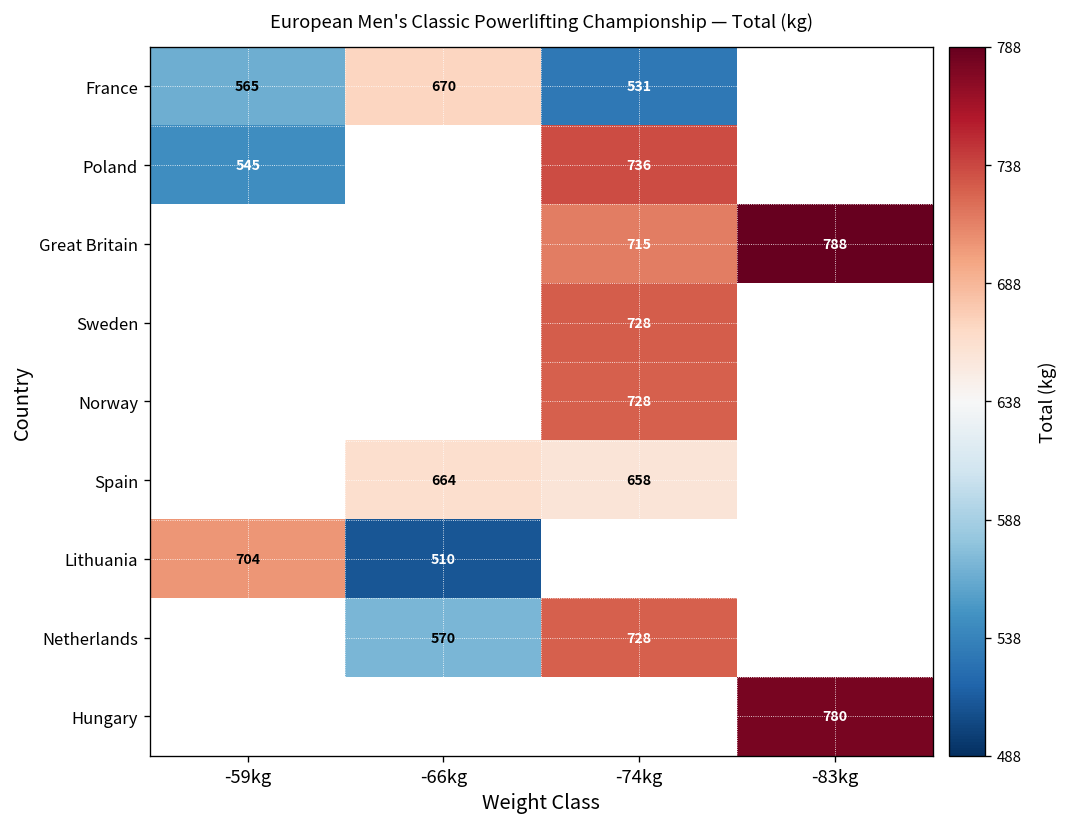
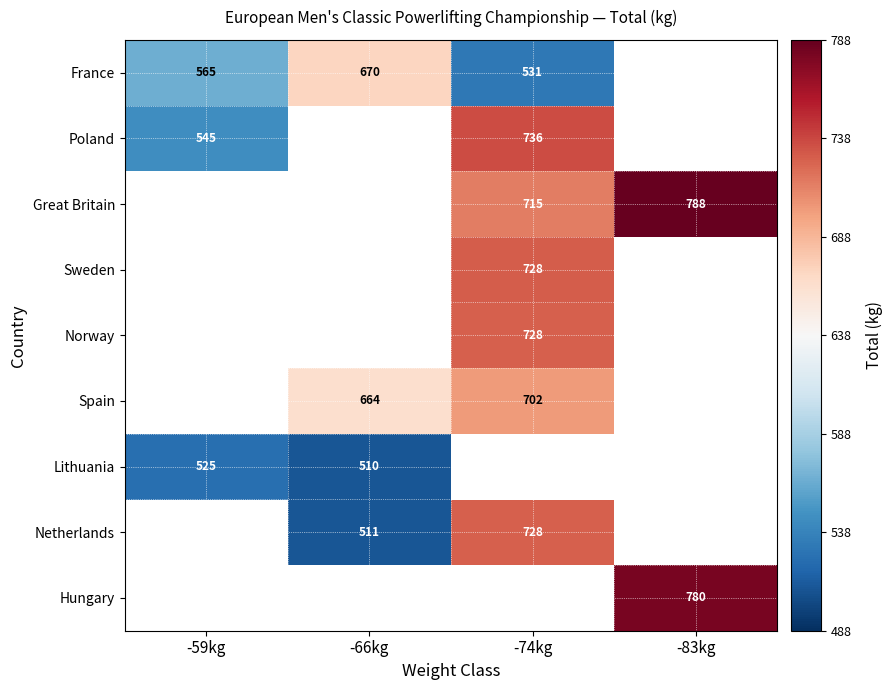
  {
    "France": {
      "-59kg": 565,
      "-66kg": 670,
      "-74kg": 531
    },
    "Poland": {
      "-59kg": 545,
      "-74kg": 736
    },
    "Great Britain": {
      "-74kg": 715,
      "-83kg": 788
    },
    "Sweden": {
      "-74kg": 728
    },
    "Norway": {
      "-74kg": 728
    },
    "Spain": {
      "-66kg": 664,
-     "-74kg": 658
+     "-74kg": 702
    },
    "Lithuania": {
-     "-59kg": 704,
+     "-59kg": 525,
      "-66kg": 510
    },
    "Netherlands": {
-     "-66kg": 570,
+     "-66kg": 511,
      "-74kg": 728
    },
    "Hungary": {
      "-83kg": 780
    }
  }
